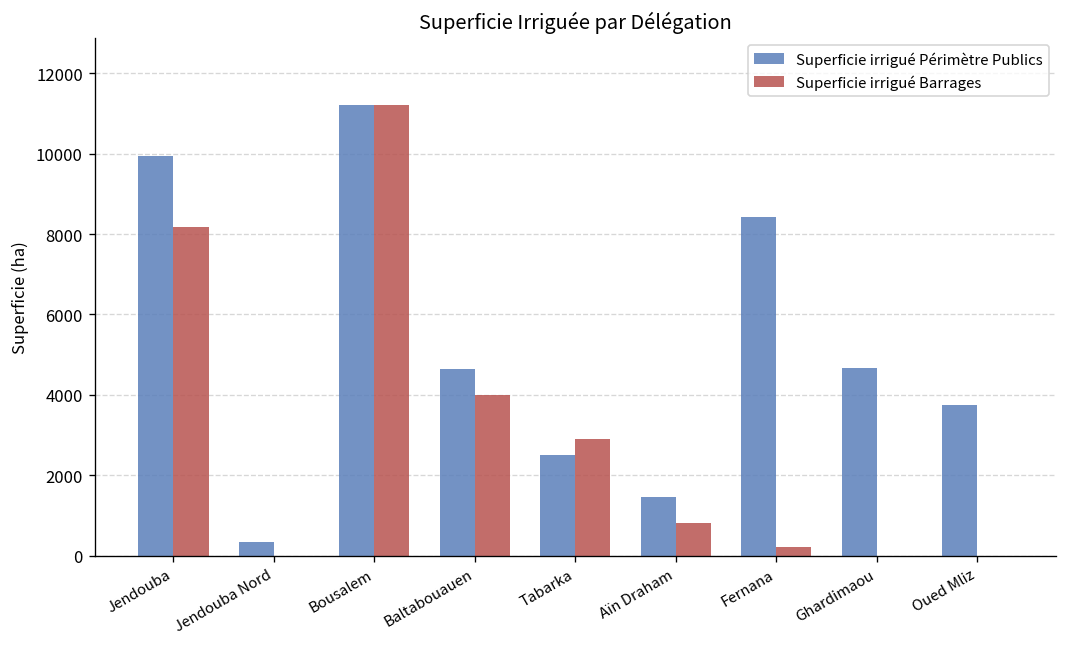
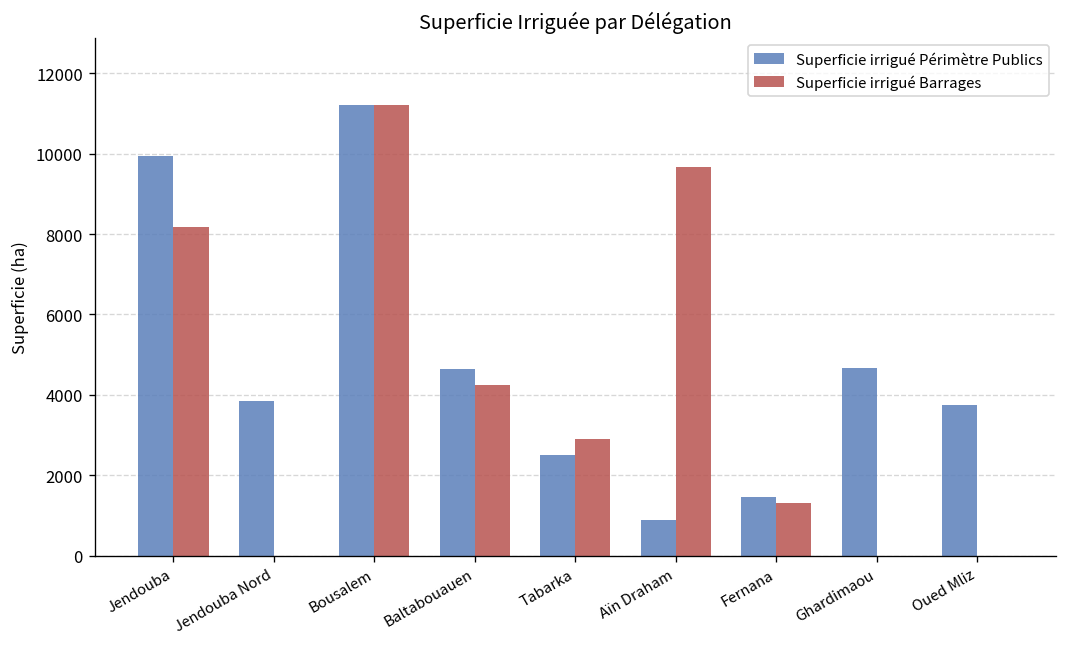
  {
    "Superficie irrigué Périmètre Publics": {
      "Jendouba": 9900,
-     "Jendouba Nord": 300,
+     "Jendouba Nord": 3800,
      "Bousalem": 11200,
      "Baltabouauen": 4600,
      "Tabarka": 2500,
-     "Aïn Draham": 1500,
-     "Fernana": 8400,
+     "Aïn Draham": 900,
+     "Fernana": 1400,
      "Ghardimaou": 4700,
      "Oued Mliz": 3800
    },
    "Superficie irrigué Barrages": {
      "Jendouba": 8200,
      "Jendouba Nord": 0,
      "Bousalem": 11200,
-     "Baltabouauen": 4000,
+     "Baltabouauen": 4200,
      "Tabarka": 2900,
-     "Aïn Draham": 800,
-     "Fernana": 200,
+     "Aïn Draham": 9700,
+     "Fernana": 1300,
      "Ghardimaou": 0,
      "Oued Mliz": 0
    }
  }
